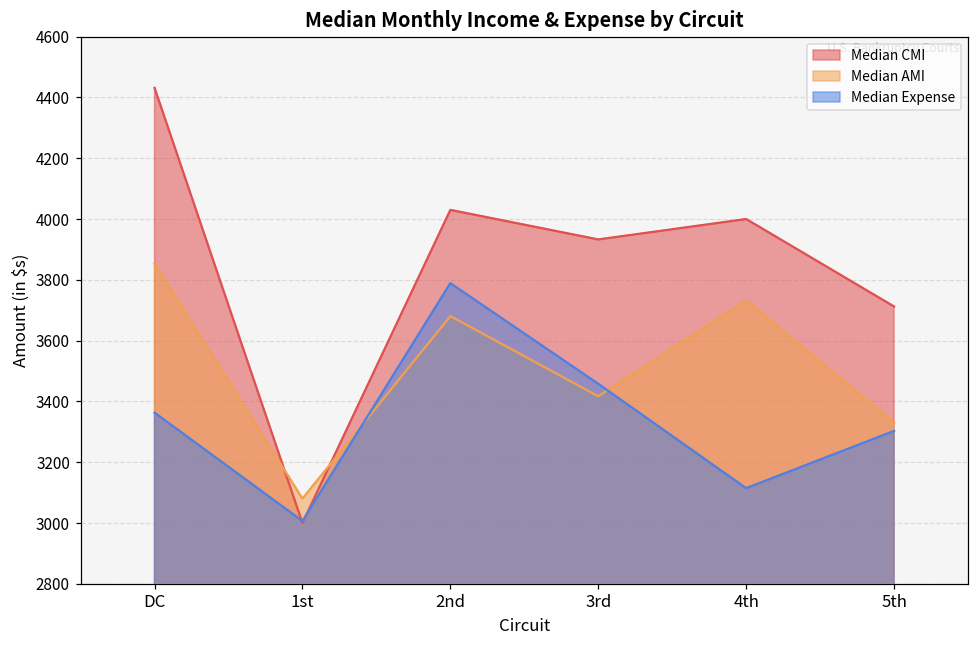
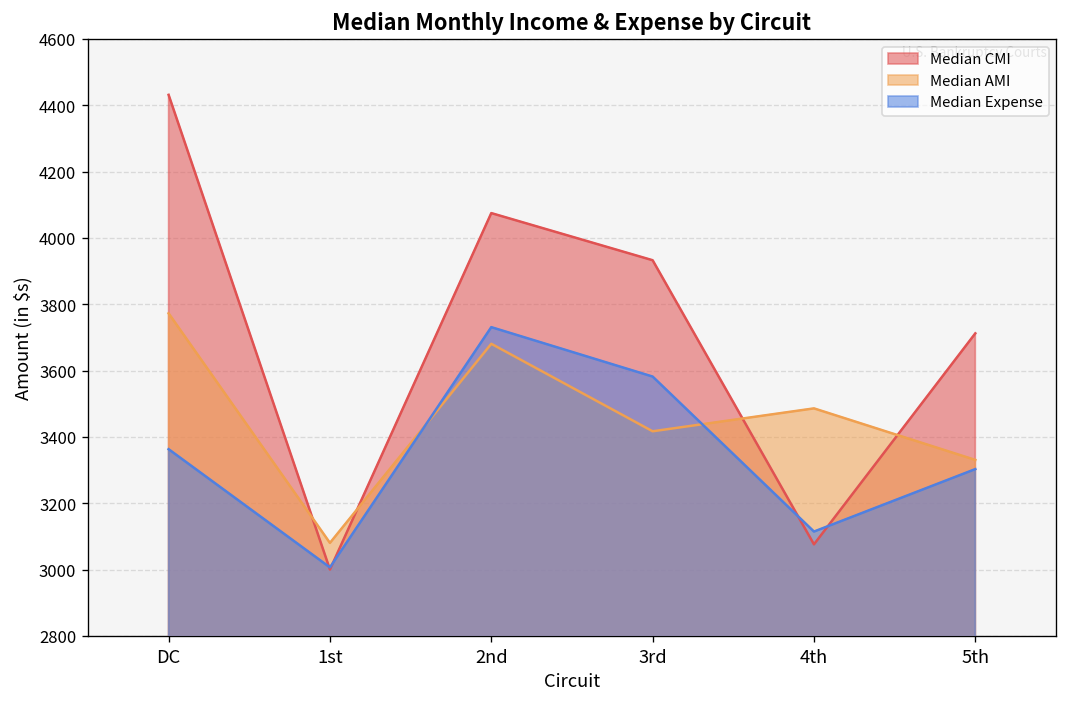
  {
    "Median CMI": {
      "DC": 4430,
-     "2nd": 4030,
+     "2nd": 4070,
      "3rd": 3930,
-     "4th": 4000,
+     "4th": 3080,
      "5th": 3710
    },
    "Median AMI": {
-     "DC": 3850,
+     "DC": 3770,
      "1st": 3080,
      "2nd": 3680,
      "3rd": 3420,
-     "4th": 3730,
+     "4th": 3490,
      "5th": 3330
    },
    "Median Expense": {
      "DC": 3360,
-     "2nd": 3790,
-     "3rd": 3460,
+     "2nd": 3730,
+     "3rd": 3580,
      "4th": 3110,
      "5th": 3300
    }
  }
